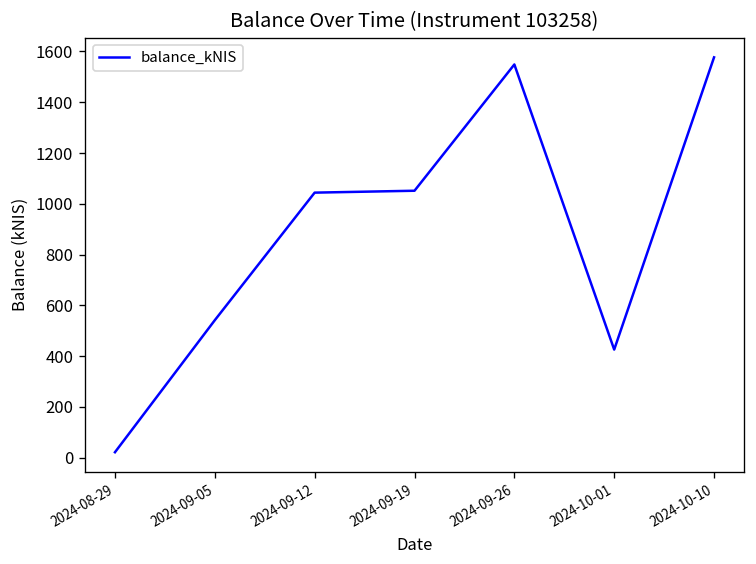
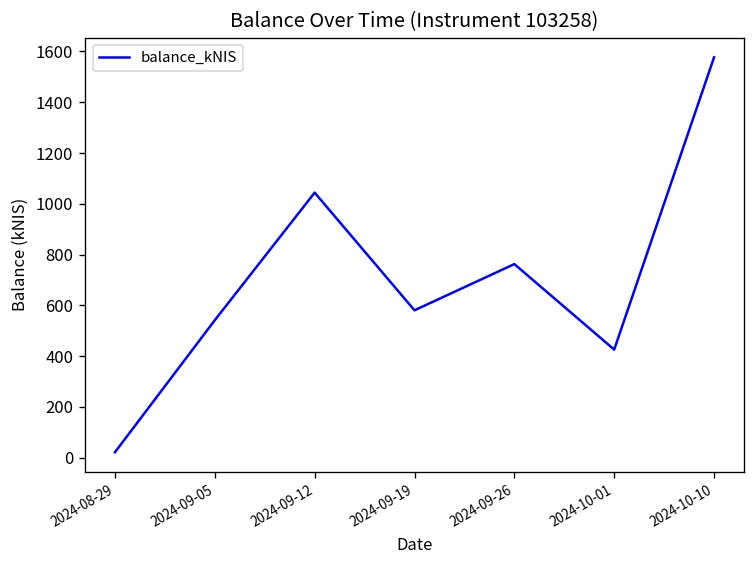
  {
    "2024-08-29": 20,
    "2024-09-05": 540,
    "2024-09-12": 1040,
-   "2024-09-19": 1050,
-   "2024-09-26": 1550,
+   "2024-09-19": 580,
+   "2024-09-26": 760,
    "2024-10-01": 430,
    "2024-10-10": 1580
  }
